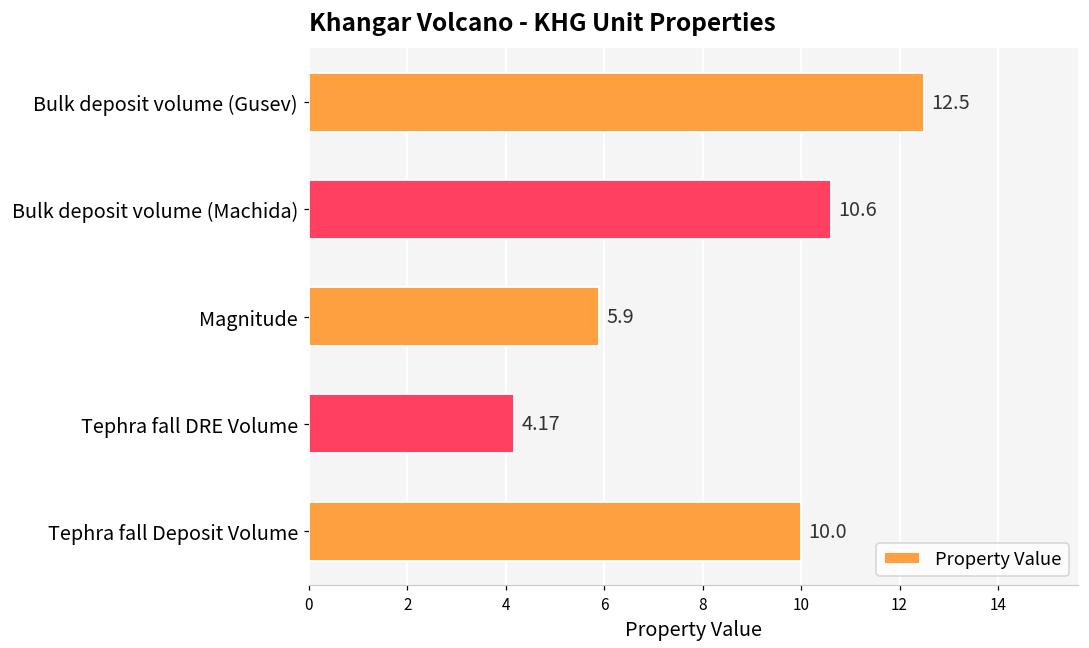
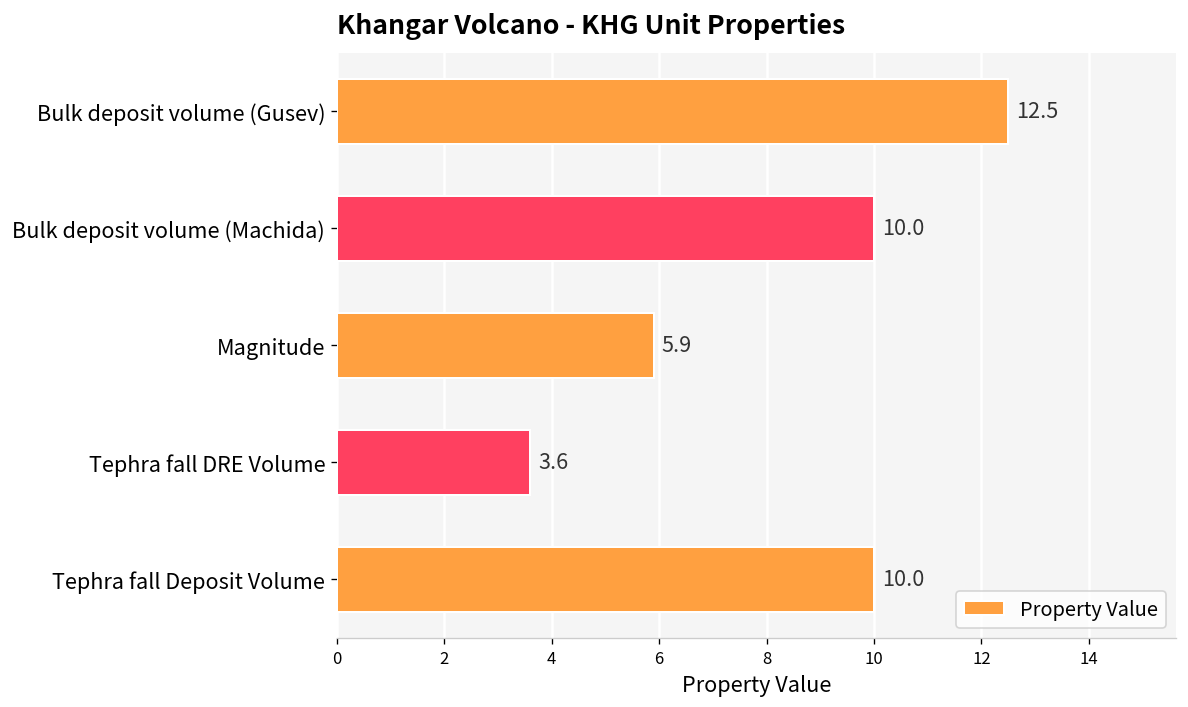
  {
    "Bulk deposit volume (Gusev)": 12.5,
-   "Bulk deposit volume (Machida)": 10.6,
+   "Bulk deposit volume (Machida)": 10.0,
    "Magnitude": 5.9,
-   "Tephra fall DRE Volume": 4.17,
+   "Tephra fall DRE Volume": 3.6,
    "Tephra fall Deposit Volume": 10.0
  }
